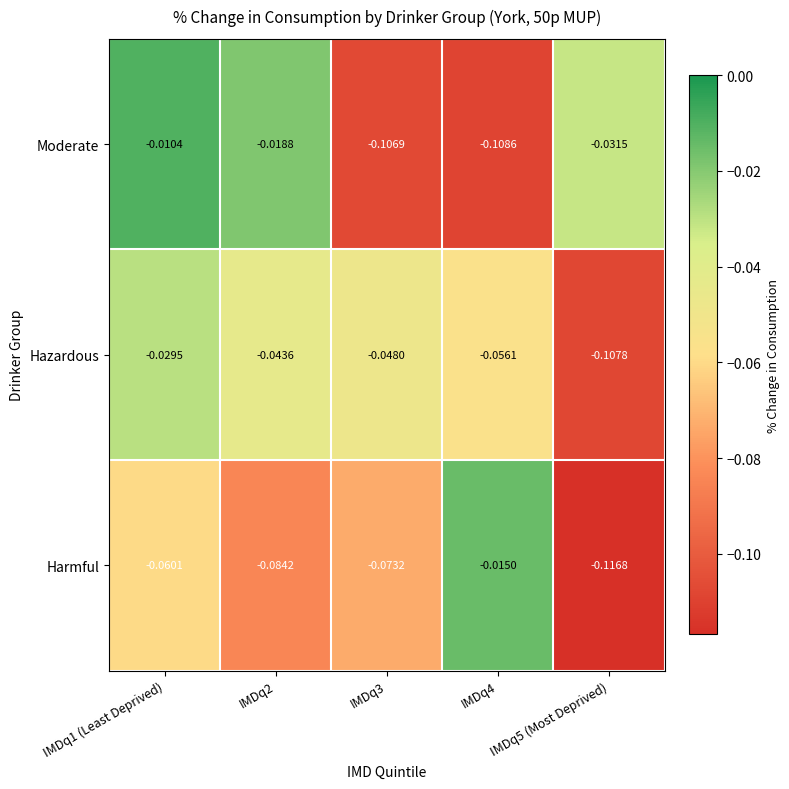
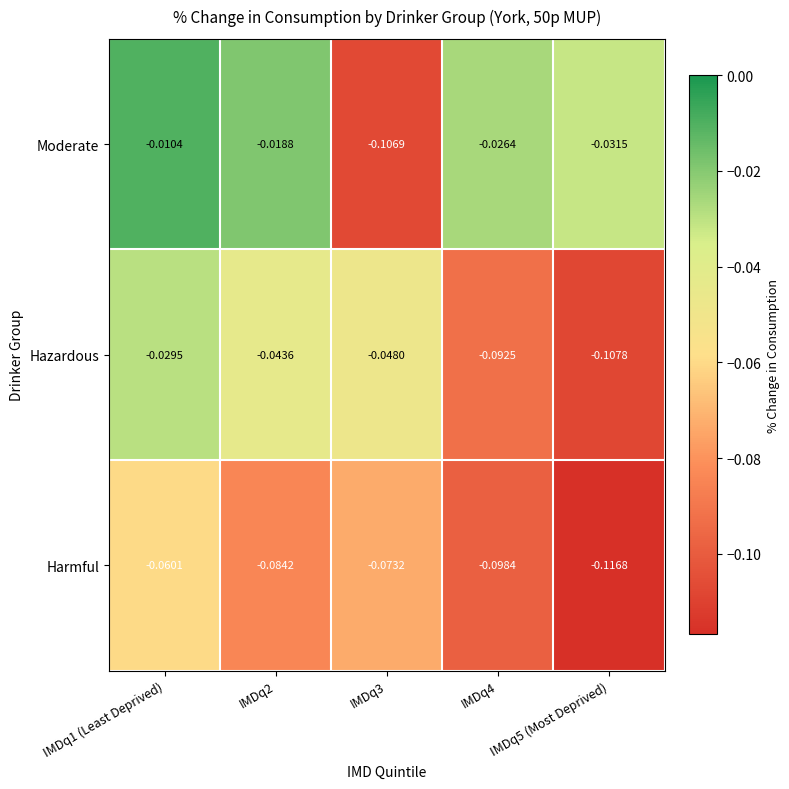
  {
    "Moderate": {
      "IMDq1 (Least Deprived)": -0.0104,
      "IMDq2": -0.0188,
      "IMDq3": -0.1069,
-     "IMDq4": -0.1086,
+     "IMDq4": -0.0264,
      "IMDq5 (Most Deprived)": -0.0315
    },
    "Hazardous": {
      "IMDq1 (Least Deprived)": -0.0295,
      "IMDq2": -0.0436,
      "IMDq3": -0.0480,
-     "IMDq4": -0.0561,
+     "IMDq4": -0.0925,
      "IMDq5 (Most Deprived)": -0.1078
    },
    "Harmful": {
      "IMDq1 (Least Deprived)": -0.0601,
      "IMDq2": -0.0842,
      "IMDq3": -0.0732,
-     "IMDq4": -0.0150,
+     "IMDq4": -0.0984,
      "IMDq5 (Most Deprived)": -0.1168
    }
  }
